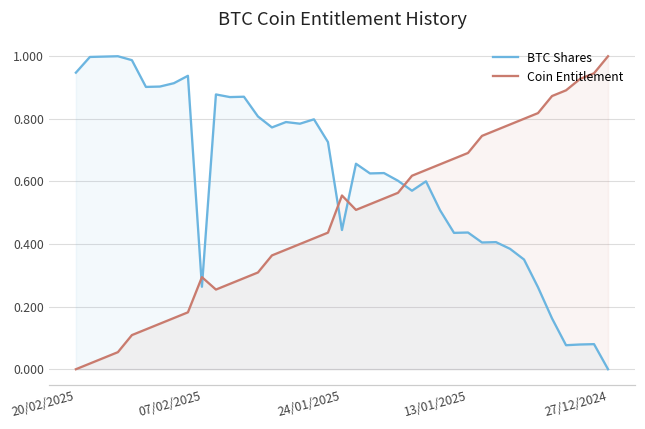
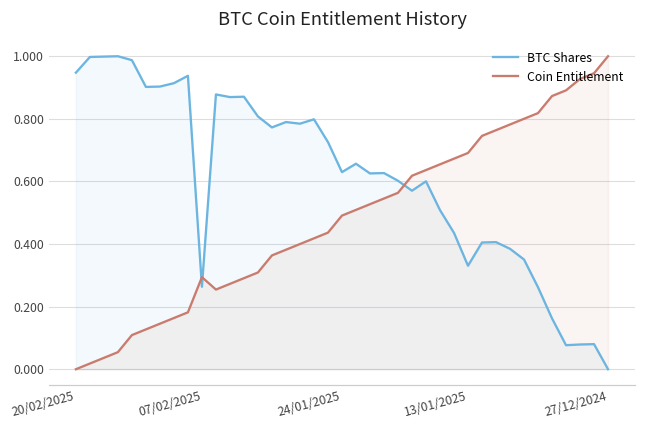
  {
    "BTC Shares": {
      "20/02/2025": 0.95,
      "07/02/2025": 0.26,
-     "24/01/2025": 0.44,
-     "13/01/2025": 0.44,
+     "24/01/2025": 0.63,
+     "13/01/2025": 0.33,
      "27/12/2024": 0.00
    },
    "Coin Entitlement": {
      "20/02/2025": 0.00,
      "07/02/2025": 0.29,
-     "24/01/2025": 0.56,
+     "24/01/2025": 0.49,
      "13/01/2025": 0.69,
      "27/12/2024": 1.00
    }
  }
